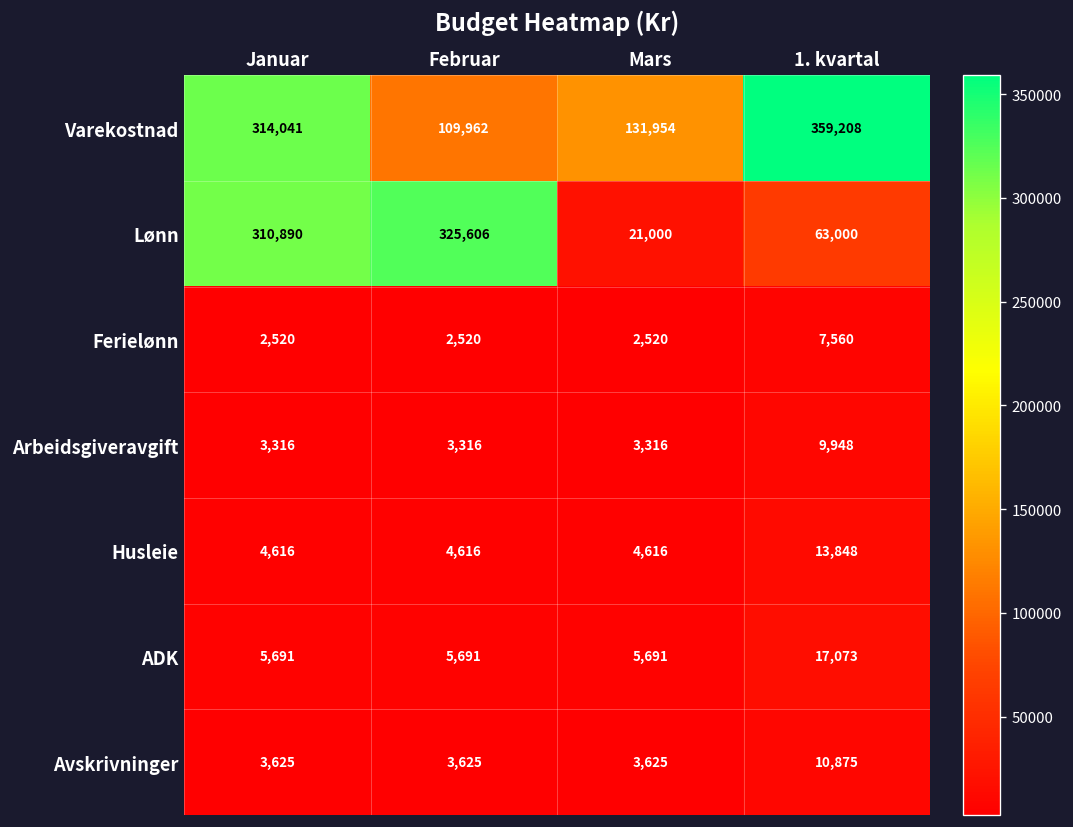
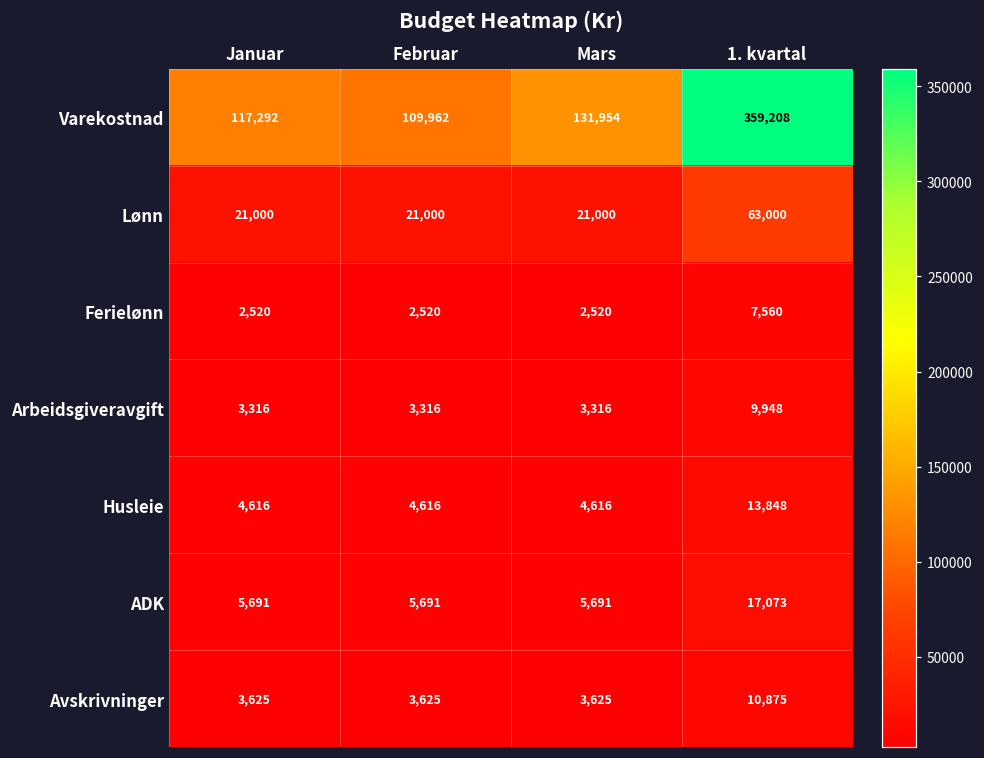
  {
    "Varekostnad": {
-     "Januar": "314,041",
+     "Januar": "117,292",
      "Februar": "109,962",
      "Mars": "131,954",
      "1. kvartal": "359,208"
    },
    "Lønn": {
-     "Januar": "310,890",
-     "Februar": "325,606",
+     "Januar": "21,000",
+     "Februar": "21,000",
      "Mars": "21,000",
      "1. kvartal": "63,000"
    },
    "Ferielønn": {
      "Januar": "2,520",
      "Februar": "2,520",
      "Mars": "2,520",
      "1. kvartal": "7,560"
    },
    "Arbeidsgiveravgift": {
      "Januar": "3,316",
      "Februar": "3,316",
      "Mars": "3,316",
      "1. kvartal": "9,948"
    },
    "Husleie": {
      "Januar": "4,616",
      "Februar": "4,616",
      "Mars": "4,616",
      "1. kvartal": "13,848"
    },
    "ADK": {
      "Januar": "5,691",
      "Februar": "5,691",
      "Mars": "5,691",
      "1. kvartal": "17,073"
    },
    "Avskrivninger": {
      "Januar": "3,625",
      "Februar": "3,625",
      "Mars": "3,625",
      "1. kvartal": "10,875"
    }
  }
